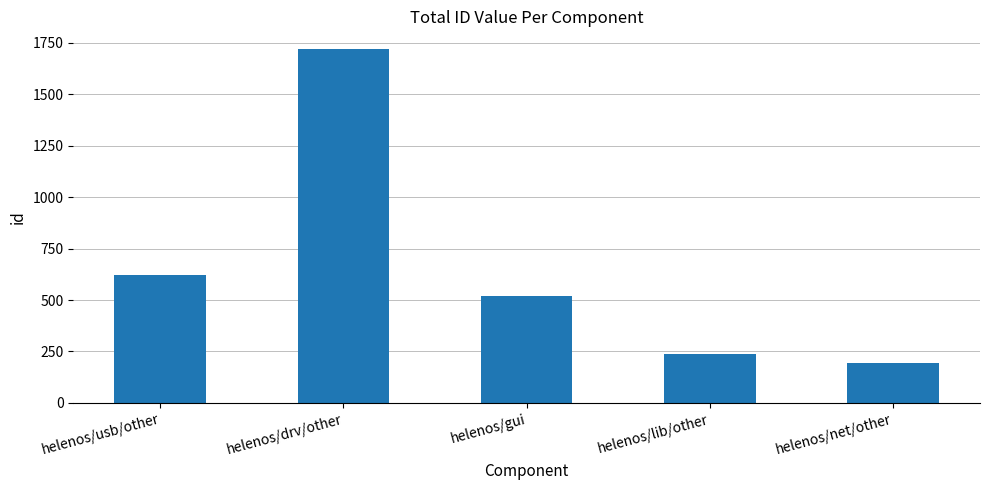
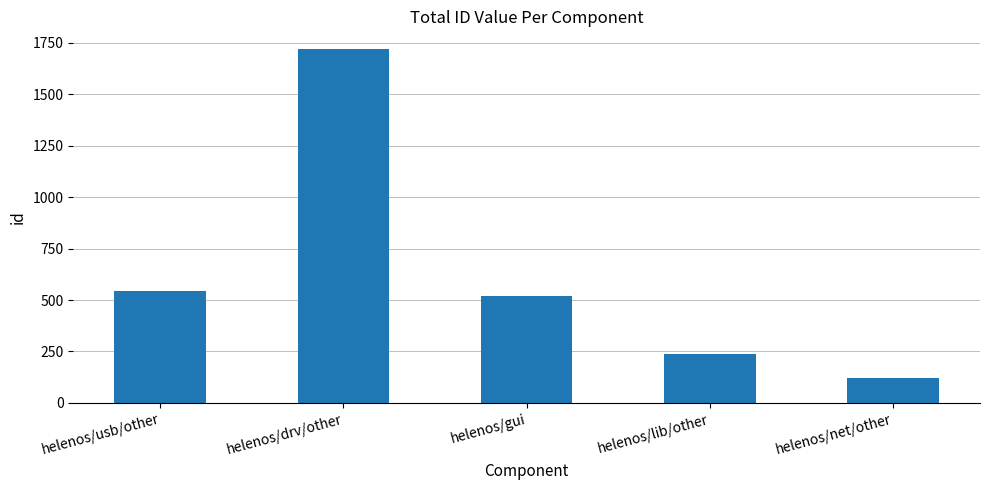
  {
-   "helenos/usb/other": 620,
+   "helenos/usb/other": 550,
    "helenos/drv/other": 1720,
    "helenos/gui": 520,
    "helenos/lib/other": 240,
-   "helenos/net/other": 190
+   "helenos/net/other": 120
  }
